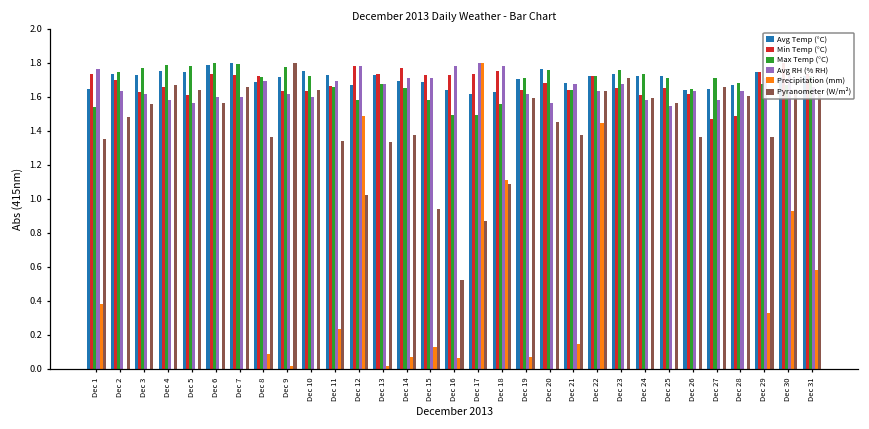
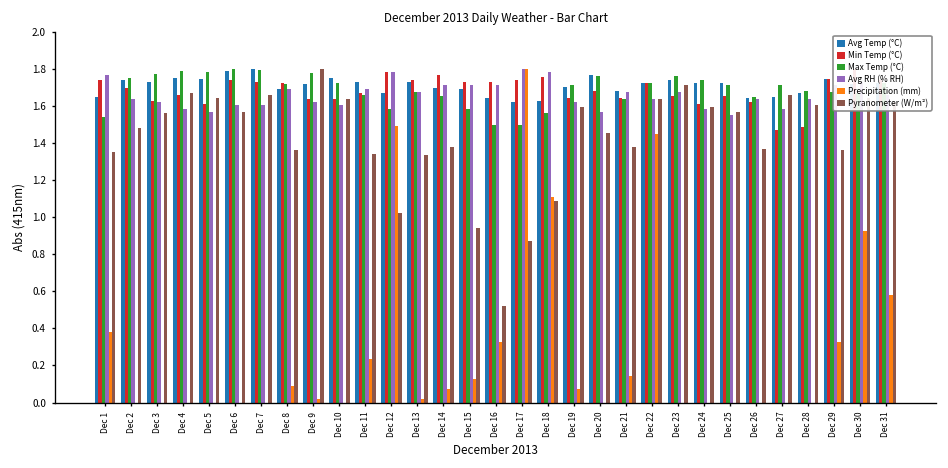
  {
    "Avg Temp (°C)": {
      "Dec 1": 1.65,
      "Dec 2": 1.74,
      "Dec 3": 1.73,
      "Dec 4": 1.75,
      "Dec 5": 1.74,
      "Dec 6": 1.79,
      "Dec 7": 1.80,
      "Dec 8": 1.69,
      "Dec 9": 1.72,
      "Dec 10": 1.75,
      "Dec 11": 1.73,
      "Dec 12": 1.67,
      "Dec 13": 1.73,
      "Dec 14": 1.70,
      "Dec 15": 1.69,
      "Dec 16": 1.64,
      "Dec 17": 1.62,
      "Dec 18": 1.63,
      "Dec 19": 1.70,
      "Dec 20": 1.77,
      "Dec 21": 1.68,
      "Dec 22": 1.72,
      "Dec 23": 1.74,
      "Dec 24": 1.72,
      "Dec 25": 1.72,
      "Dec 26": 1.64,
      "Dec 27": 1.65,
      "Dec 28": 1.67,
      "Dec 29": 1.74
    },
    "Min Temp (°C)": {
      "Dec 1": 1.74,
      "Dec 2": 1.70,
      "Dec 3": 1.63,
      "Dec 4": 1.66,
      "Dec 5": 1.61,
      "Dec 6": 1.74,
      "Dec 7": 1.73,
      "Dec 8": 1.72,
      "Dec 9": 1.63,
      "Dec 10": 1.63,
      "Dec 11": 1.67,
      "Dec 12": 1.78,
      "Dec 13": 1.74,
      "Dec 14": 1.77,
      "Dec 15": 1.73,
      "Dec 16": 1.73,
      "Dec 17": 1.74,
      "Dec 18": 1.75,
      "Dec 19": 1.64,
      "Dec 20": 1.68,
      "Dec 21": 1.64,
      "Dec 22": 1.72,
      "Dec 23": 1.65,
      "Dec 24": 1.61,
      "Dec 25": 1.65,
      "Dec 26": 1.62,
      "Dec 27": 1.47,
      "Dec 28": 1.49,
      "Dec 29": 1.74
    },
    "Max Temp (°C)": {
      "Dec 1": 1.54,
      "Dec 2": 1.75,
      "Dec 3": 1.77,
      "Dec 4": 1.79,
      "Dec 5": 1.78,
      "Dec 6": 1.80,
      "Dec 7": 1.79,
      "Dec 8": 1.72,
      "Dec 9": 1.78,
      "Dec 10": 1.73,
      "Dec 11": 1.66,
      "Dec 12": 1.58,
      "Dec 13": 1.67,
      "Dec 14": 1.65,
      "Dec 15": 1.58,
      "Dec 16": 1.50,
      "Dec 17": 1.50,
      "Dec 18": 1.56,
      "Dec 19": 1.71,
      "Dec 20": 1.76,
      "Dec 21": 1.64,
      "Dec 22": 1.73,
      "Dec 23": 1.76,
      "Dec 24": 1.74,
      "Dec 25": 1.71,
      "Dec 26": 1.64,
      "Dec 27": 1.71,
      "Dec 28": 1.68,
      "Dec 29": 1.67
    },
    "Avg RH (% RH)": {
      "Dec 1": 1.76,
      "Dec 2": 1.64,
      "Dec 3": 1.62,
      "Dec 4": 1.58,
      "Dec 5": 1.57,
      "Dec 6": 1.60,
      "Dec 7": 1.60,
      "Dec 8": 1.69,
      "Dec 9": 1.62,
      "Dec 10": 1.60,
      "Dec 11": 1.69,
      "Dec 12": 1.78,
      "Dec 13": 1.67,
      "Dec 14": 1.71,
      "Dec 15": 1.71,
-     "Dec 16": 1.78,
+     "Dec 16": 1.71,
      "Dec 17": 1.80,
      "Dec 18": 1.78,
      "Dec 19": 1.62,
      "Dec 20": 1.57,
      "Dec 21": 1.67,
      "Dec 22": 1.64,
      "Dec 23": 1.67,
      "Dec 24": 1.58,
      "Dec 25": 1.55,
      "Dec 26": 1.64,
      "Dec 27": 1.58,
      "Dec 28": 1.64
    },
    "Precipitation (mm)": {
      "Dec 1": 0.38,
      "Dec 2": 0.00,
      "Dec 3": 0.00,
      "Dec 4": 0.00,
      "Dec 5": 0.00,
      "Dec 6": 0.00,
      "Dec 7": 0.00,
      "Dec 8": 0.09,
      "Dec 9": 0.02,
      "Dec 10": 0.00,
      "Dec 11": 0.24,
      "Dec 12": 1.49,
      "Dec 13": 0.02,
      "Dec 14": 0.07,
      "Dec 15": 0.13,
-     "Dec 16": 0.06,
+     "Dec 16": 0.33,
      "Dec 17": 1.80,
      "Dec 18": 1.11,
      "Dec 19": 0.07,
      "Dec 20": 0.00,
      "Dec 21": 0.15,
      "Dec 22": 1.45,
      "Dec 23": 0.00,
      "Dec 24": 0.00,
      "Dec 25": 0.00,
      "Dec 26": 0.00,
      "Dec 27": 0.00,
      "Dec 28": 0.00,
      "Dec 29": 0.33,
      "Dec 30": 0.93,
      "Dec 31": 0.58
    },
    "Pyranometer (W/m²)": {
      "Dec 1": 1.35,
      "Dec 2": 1.48,
      "Dec 3": 1.56,
      "Dec 4": 1.67,
      "Dec 5": 1.64,
      "Dec 6": 1.57,
      "Dec 7": 1.66,
      "Dec 8": 1.36,
      "Dec 9": 1.80,
      "Dec 10": 1.64,
      "Dec 11": 1.34,
      "Dec 12": 1.02,
      "Dec 13": 1.33,
      "Dec 14": 1.38,
      "Dec 15": 0.94,
      "Dec 16": 0.52,
      "Dec 17": 0.87,
      "Dec 18": 1.09,
      "Dec 19": 1.59,
      "Dec 20": 1.45,
      "Dec 21": 1.38,
      "Dec 22": 1.63,
      "Dec 23": 1.71,
      "Dec 24": 1.59,
      "Dec 25": 1.57,
      "Dec 26": 1.37,
      "Dec 27": 1.66,
      "Dec 28": 1.60,
      "Dec 29": 1.36
    }
  }
